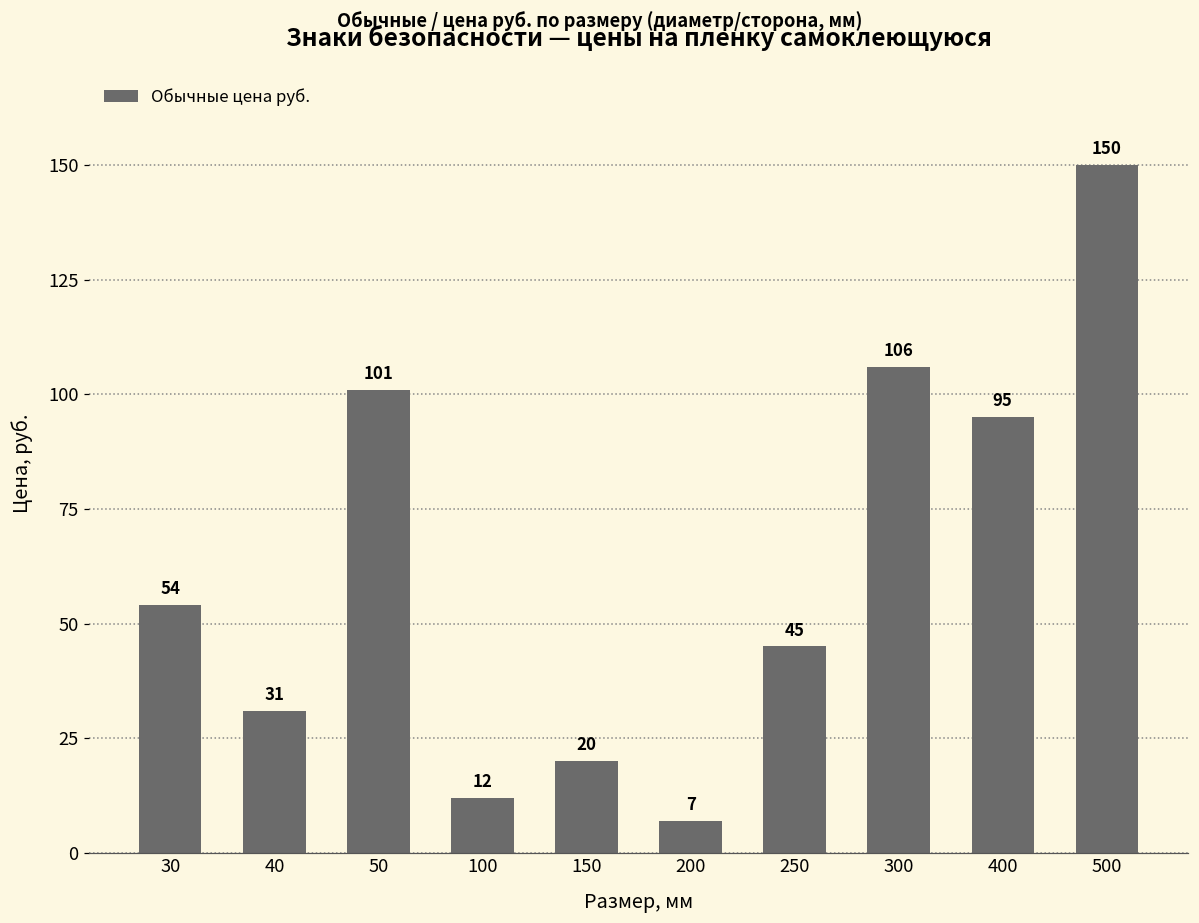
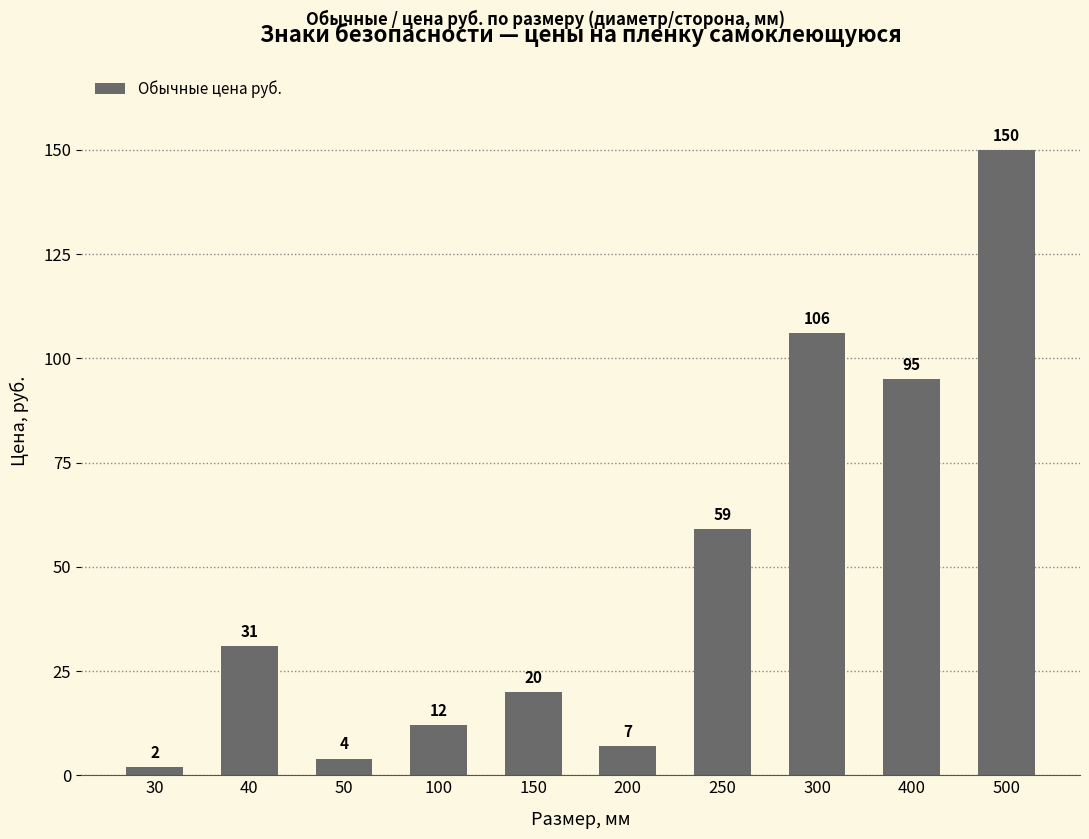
  {
-   "30": 54,
+   "30": 2,
    "40": 31,
-   "50": 101,
+   "50": 4,
    "100": 12,
    "150": 20,
    "200": 7,
-   "250": 45,
+   "250": 59,
    "300": 106,
    "400": 95,
    "500": 150
  }
